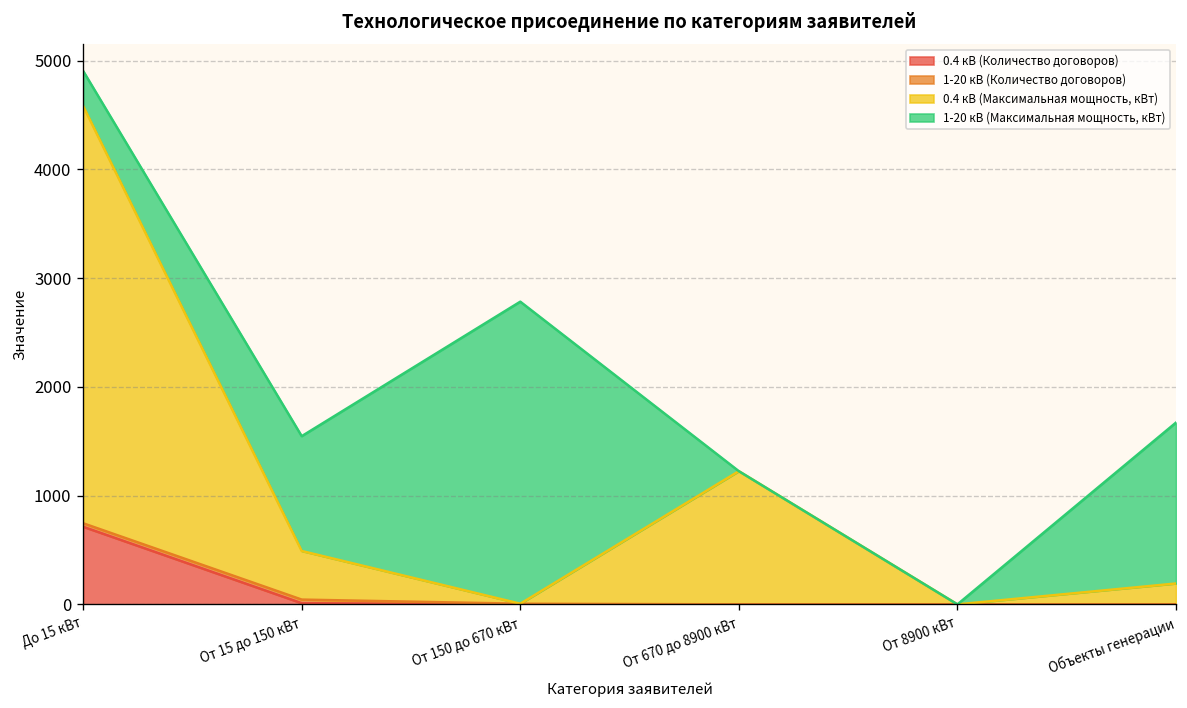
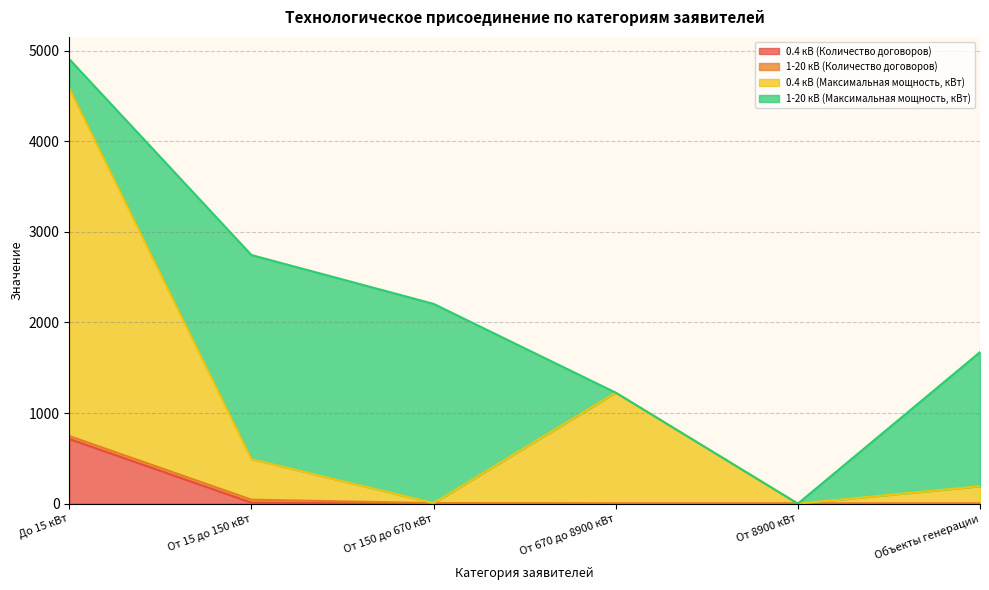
  {
    "0.4 кВ (Максимальная мощность, кВт)": {
      "До 15 кВт": 3800,
      "От 15 до 150 кВт": 400,
      "Объекты генерации": 200
    },
    "1-20 кВ (Максимальная мощность, кВт)": {
      "До 15 кВт": 300,
-     "От 15 до 150 кВт": 1100,
-     "От 150 до 670 кВт": 2800,
+     "От 15 до 150 кВт": 2300,
+     "От 150 до 670 кВт": 2200,
      "Объекты генерации": 1500
    }
  }
